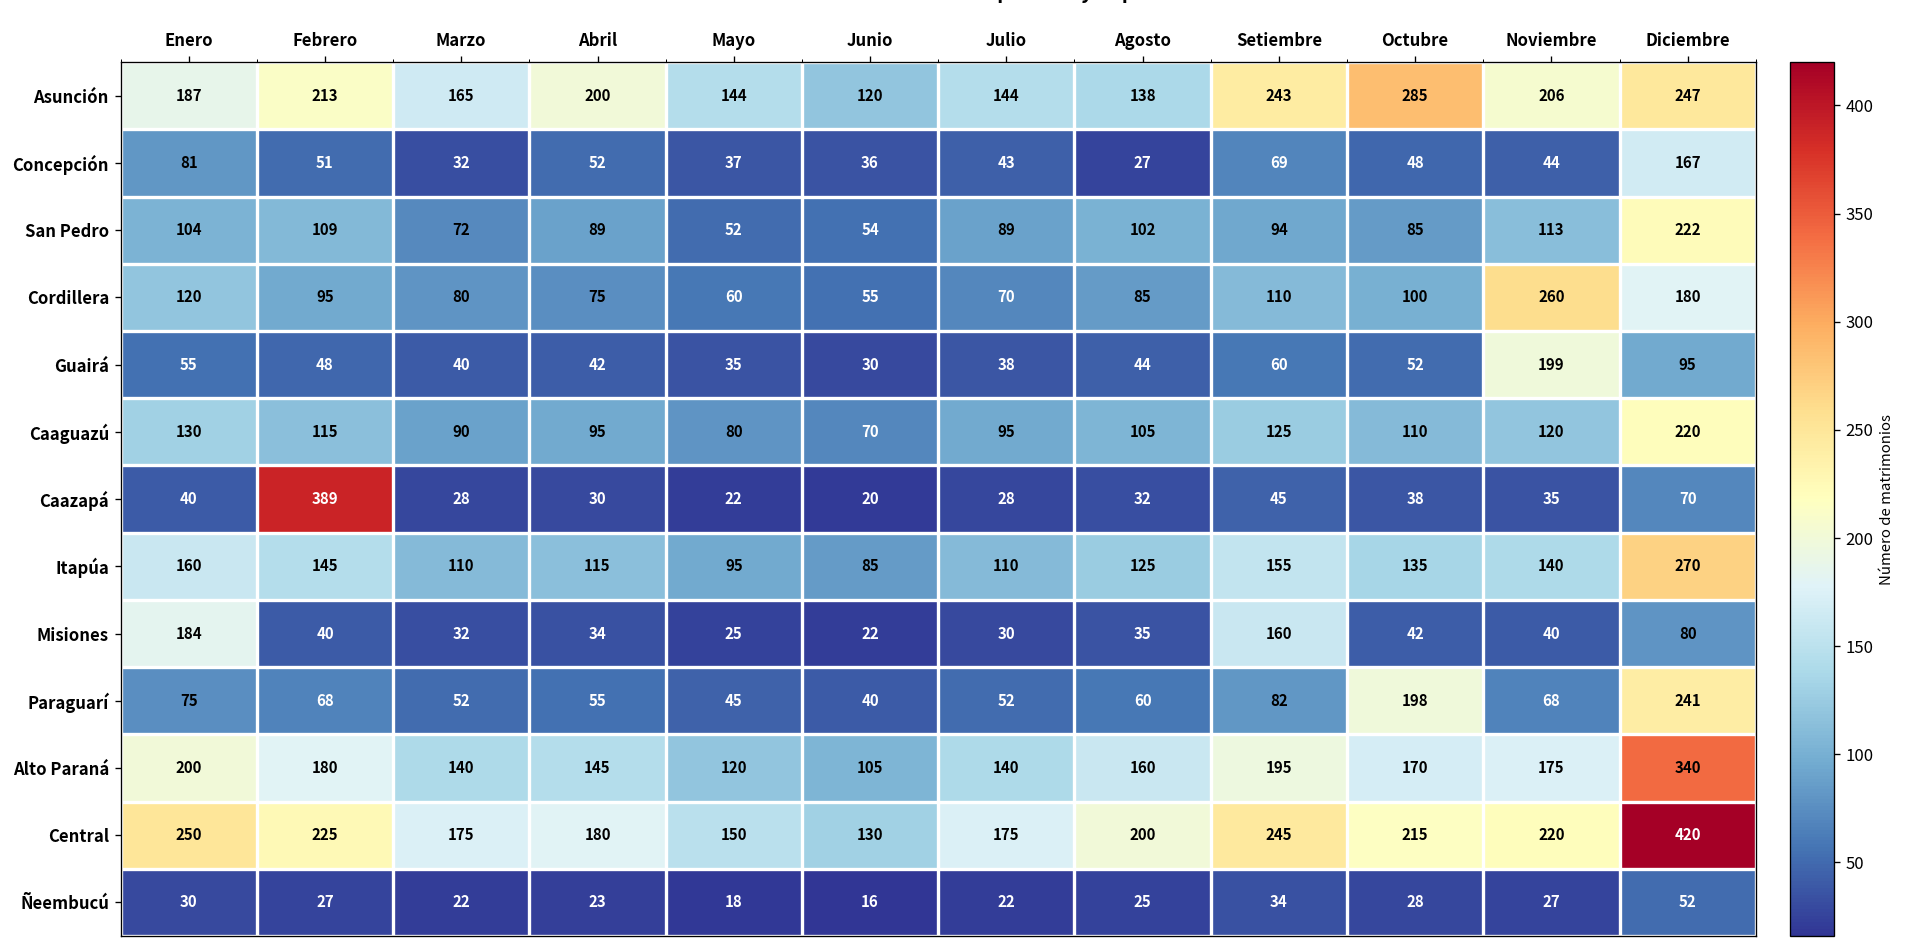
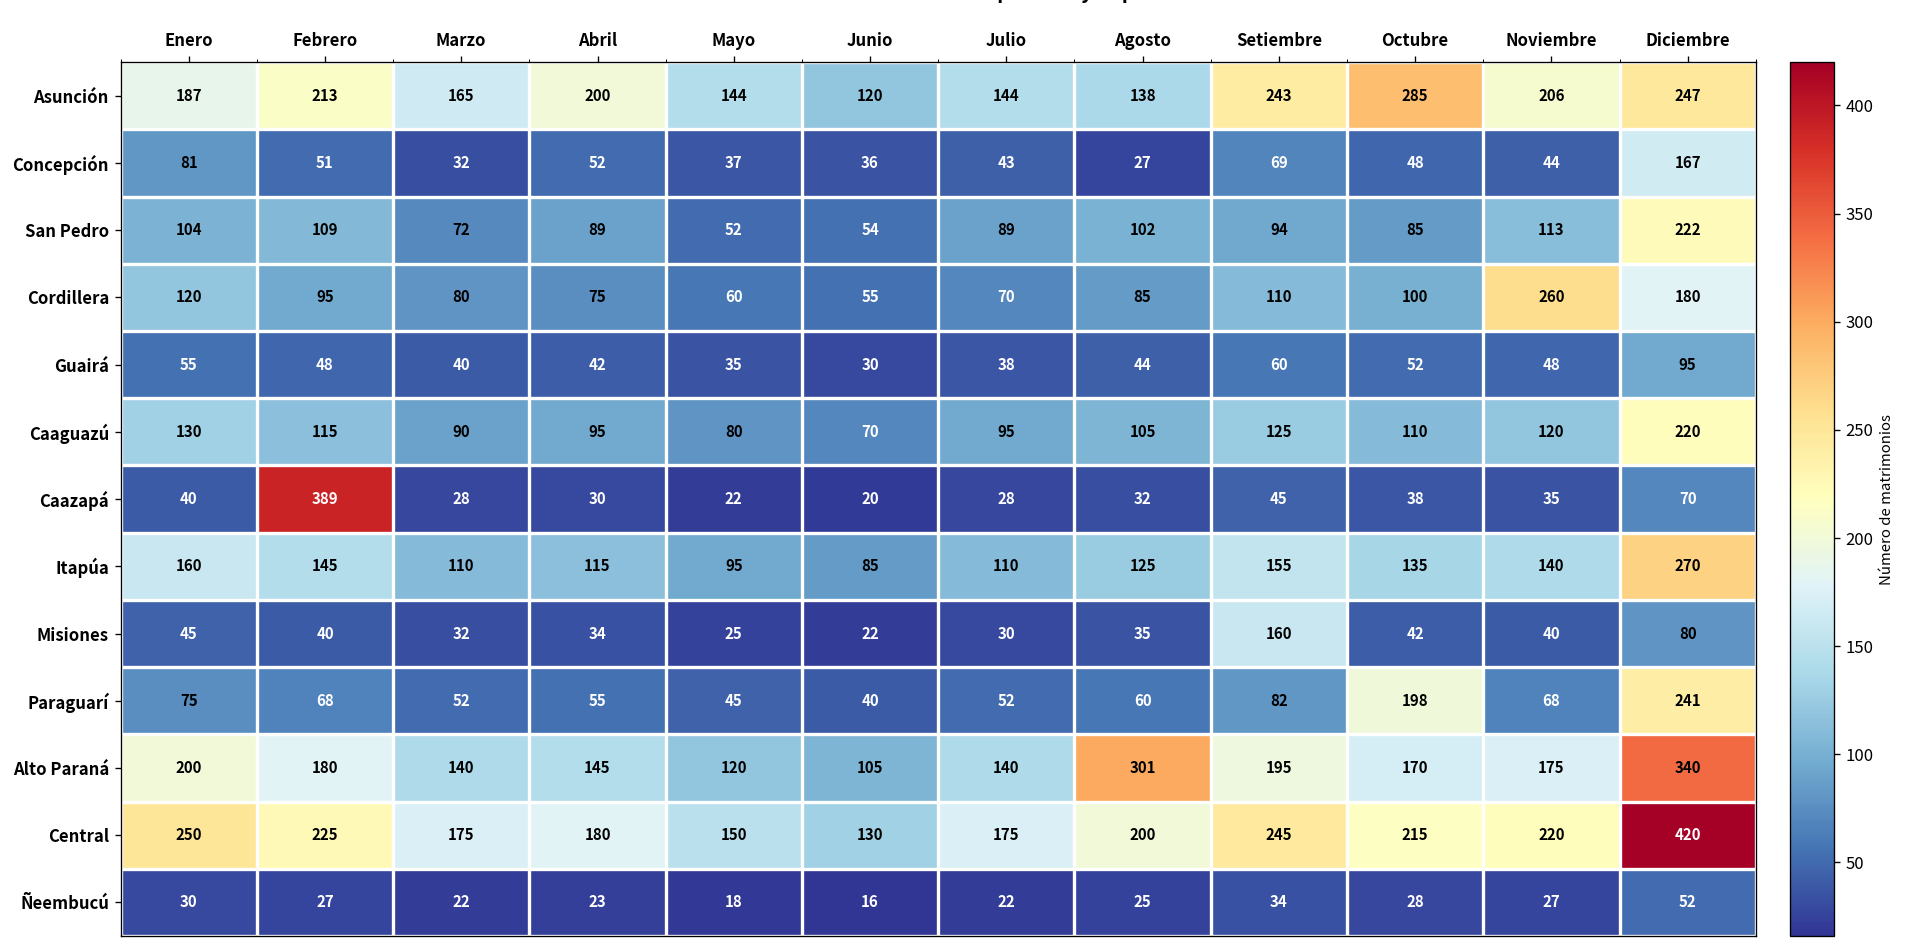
  {
    "Asunción": {
      "Enero": 187,
      "Febrero": 213,
      "Marzo": 165,
      "Abril": 200,
      "Mayo": 144,
      "Junio": 120,
      "Julio": 144,
      "Agosto": 138,
      "Setiembre": 243,
      "Octubre": 285,
      "Noviembre": 206,
      "Diciembre": 247
    },
    "Concepción": {
      "Enero": 81,
      "Febrero": 51,
      "Marzo": 32,
      "Abril": 52,
      "Mayo": 37,
      "Junio": 36,
      "Julio": 43,
      "Agosto": 27,
      "Setiembre": 69,
      "Octubre": 48,
      "Noviembre": 44,
      "Diciembre": 167
    },
    "San Pedro": {
      "Enero": 104,
      "Febrero": 109,
      "Marzo": 72,
      "Abril": 89,
      "Mayo": 52,
      "Junio": 54,
      "Julio": 89,
      "Agosto": 102,
      "Setiembre": 94,
      "Octubre": 85,
      "Noviembre": 113,
      "Diciembre": 222
    },
    "Cordillera": {
      "Enero": 120,
      "Febrero": 95,
      "Marzo": 80,
      "Abril": 75,
      "Mayo": 60,
      "Junio": 55,
      "Julio": 70,
      "Agosto": 85,
      "Setiembre": 110,
      "Octubre": 100,
      "Noviembre": 260,
      "Diciembre": 180
    },
    "Guairá": {
      "Enero": 55,
      "Febrero": 48,
      "Marzo": 40,
      "Abril": 42,
      "Mayo": 35,
      "Junio": 30,
      "Julio": 38,
      "Agosto": 44,
      "Setiembre": 60,
      "Octubre": 52,
-     "Noviembre": 199,
+     "Noviembre": 48,
      "Diciembre": 95
    },
    "Caaguazú": {
      "Enero": 130,
      "Febrero": 115,
      "Marzo": 90,
      "Abril": 95,
      "Mayo": 80,
      "Junio": 70,
      "Julio": 95,
      "Agosto": 105,
      "Setiembre": 125,
      "Octubre": 110,
      "Noviembre": 120,
      "Diciembre": 220
    },
    "Caazapá": {
      "Enero": 40,
      "Febrero": 389,
      "Marzo": 28,
      "Abril": 30,
      "Mayo": 22,
      "Junio": 20,
      "Julio": 28,
      "Agosto": 32,
      "Setiembre": 45,
      "Octubre": 38,
      "Noviembre": 35,
      "Diciembre": 70
    },
    "Itapúa": {
      "Enero": 160,
      "Febrero": 145,
      "Marzo": 110,
      "Abril": 115,
      "Mayo": 95,
      "Junio": 85,
      "Julio": 110,
      "Agosto": 125,
      "Setiembre": 155,
      "Octubre": 135,
      "Noviembre": 140,
      "Diciembre": 270
    },
    "Misiones": {
-     "Enero": 184,
+     "Enero": 45,
      "Febrero": 40,
      "Marzo": 32,
      "Abril": 34,
      "Mayo": 25,
      "Junio": 22,
      "Julio": 30,
      "Agosto": 35,
      "Setiembre": 160,
      "Octubre": 42,
      "Noviembre": 40,
      "Diciembre": 80
    },
    "Paraguarí": {
      "Enero": 75,
      "Febrero": 68,
      "Marzo": 52,
      "Abril": 55,
      "Mayo": 45,
      "Junio": 40,
      "Julio": 52,
      "Agosto": 60,
      "Setiembre": 82,
      "Octubre": 198,
      "Noviembre": 68,
      "Diciembre": 241
    },
    "Alto Paraná": {
      "Enero": 200,
      "Febrero": 180,
      "Marzo": 140,
      "Abril": 145,
      "Mayo": 120,
      "Junio": 105,
      "Julio": 140,
-     "Agosto": 160,
+     "Agosto": 301,
      "Setiembre": 195,
      "Octubre": 170,
      "Noviembre": 175,
      "Diciembre": 340
    },
    "Central": {
      "Enero": 250,
      "Febrero": 225,
      "Marzo": 175,
      "Abril": 180,
      "Mayo": 150,
      "Junio": 130,
      "Julio": 175,
      "Agosto": 200,
      "Setiembre": 245,
      "Octubre": 215,
      "Noviembre": 220,
      "Diciembre": 420
    },
    "Ñeembucú": {
      "Enero": 30,
      "Febrero": 27,
      "Marzo": 22,
      "Abril": 23,
      "Mayo": 18,
      "Junio": 16,
      "Julio": 22,
      "Agosto": 25,
      "Setiembre": 34,
      "Octubre": 28,
      "Noviembre": 27,
      "Diciembre": 52
    }
  }
